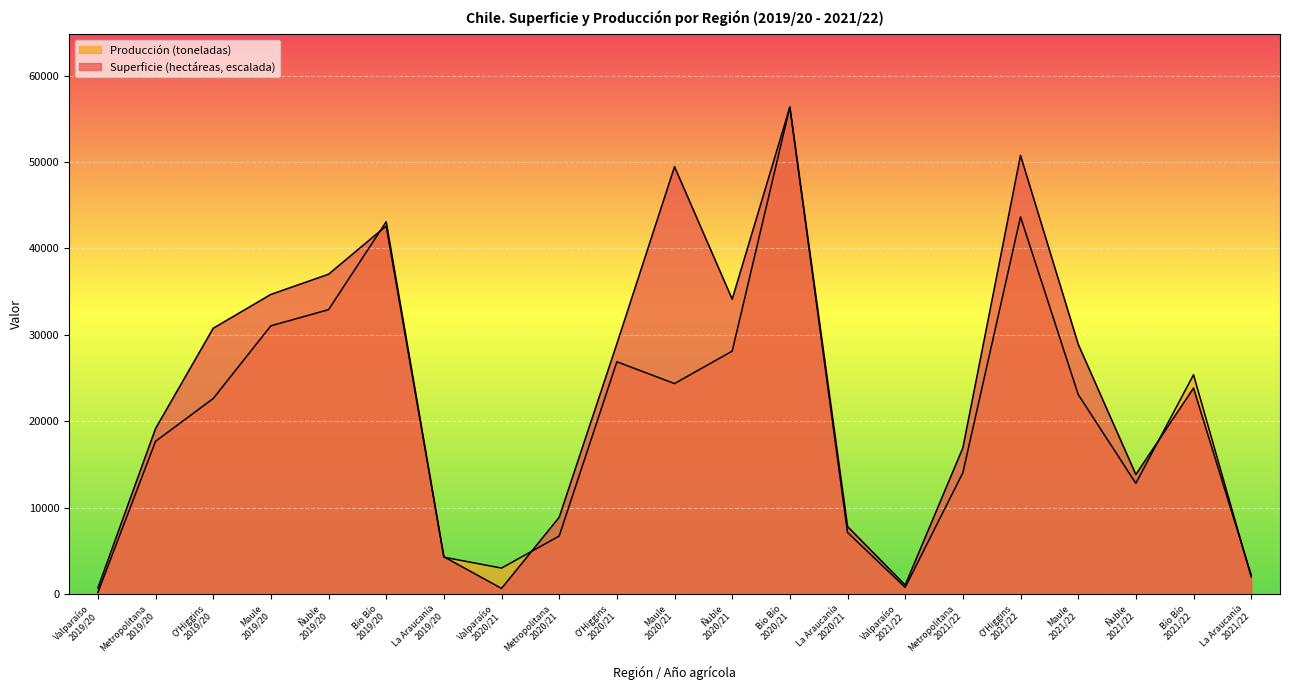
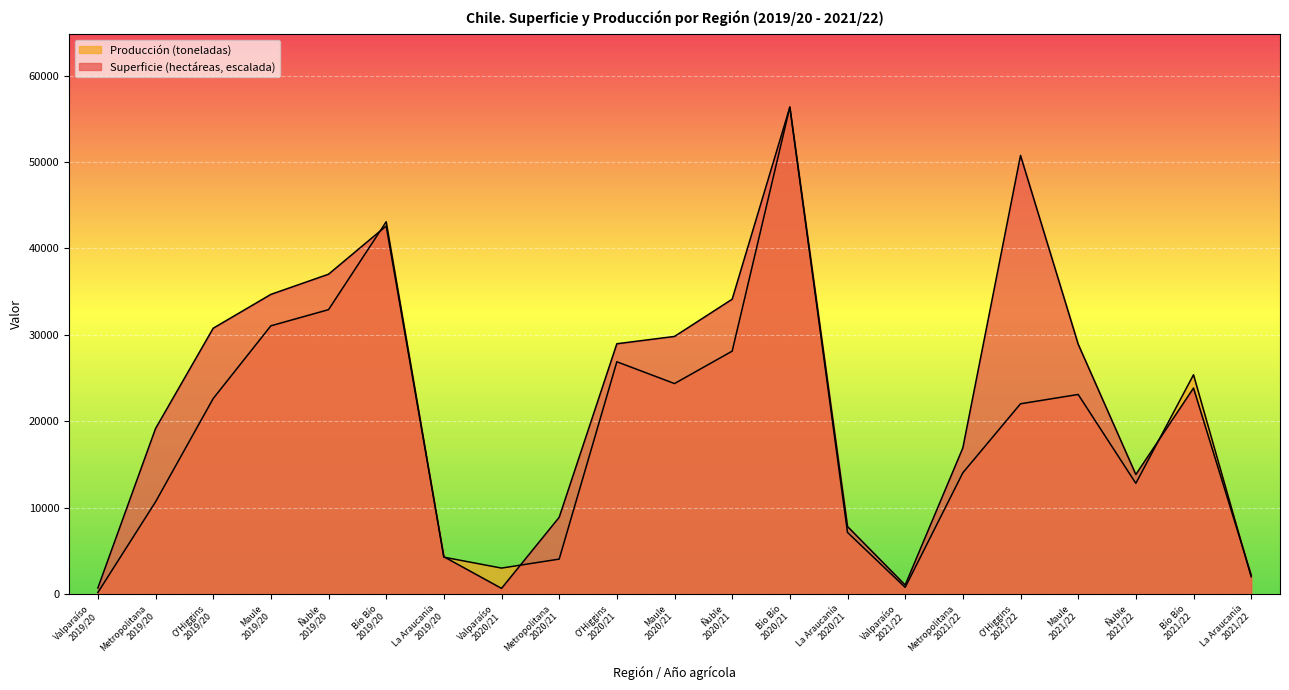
  {
    "Producción (toneladas)": {
      "Valparaíso 2019/20": 0,
-     "Metropolitana 2019/20": 18000,
+     "Metropolitana 2019/20": 11000,
      "O'Higgins 2019/20": 23000,
      "Maule 2019/20": 31000,
      "Ñuble 2019/20": 33000,
      "Bío Bío 2019/20": 43000,
      "Valparaíso 2020/21": 3000,
-     "Metropolitana 2020/21": 7000,
+     "Metropolitana 2020/21": 4000,
      "O'Higgins 2020/21": 27000,
      "Maule 2020/21": 24000,
      "Ñuble 2020/21": 28000,
      "La Araucanía 2020/21": 7000,
      "Metropolitana 2021/22": 14000,
-     "O'Higgins 2021/22": 44000,
+     "O'Higgins 2021/22": 22000,
      "Maule 2021/22": 23000,
      "Ñuble 2021/22": 13000,
      "Bío Bío 2021/22": 25000
    },
    "Superficie (hectáreas, escalada)": {
      "Valparaíso 2019/20": 1000,
      "Metropolitana 2019/20": 19000,
      "O'Higgins 2019/20": 31000,
      "Maule 2019/20": 35000,
      "Ñuble 2019/20": 37000,
      "Bío Bío 2019/20": 43000,
      "Valparaíso 2020/21": 1000,
      "Metropolitana 2020/21": 9000,
      "O'Higgins 2020/21": 29000,
-     "Maule 2020/21": 49000,
+     "Maule 2020/21": 30000,
      "Ñuble 2020/21": 34000,
      "La Araucanía 2020/21": 8000,
      "Metropolitana 2021/22": 17000,
      "O'Higgins 2021/22": 51000,
      "Maule 2021/22": 29000,
      "Ñuble 2021/22": 14000,
      "Bío Bío 2021/22": 24000
    }
  }
